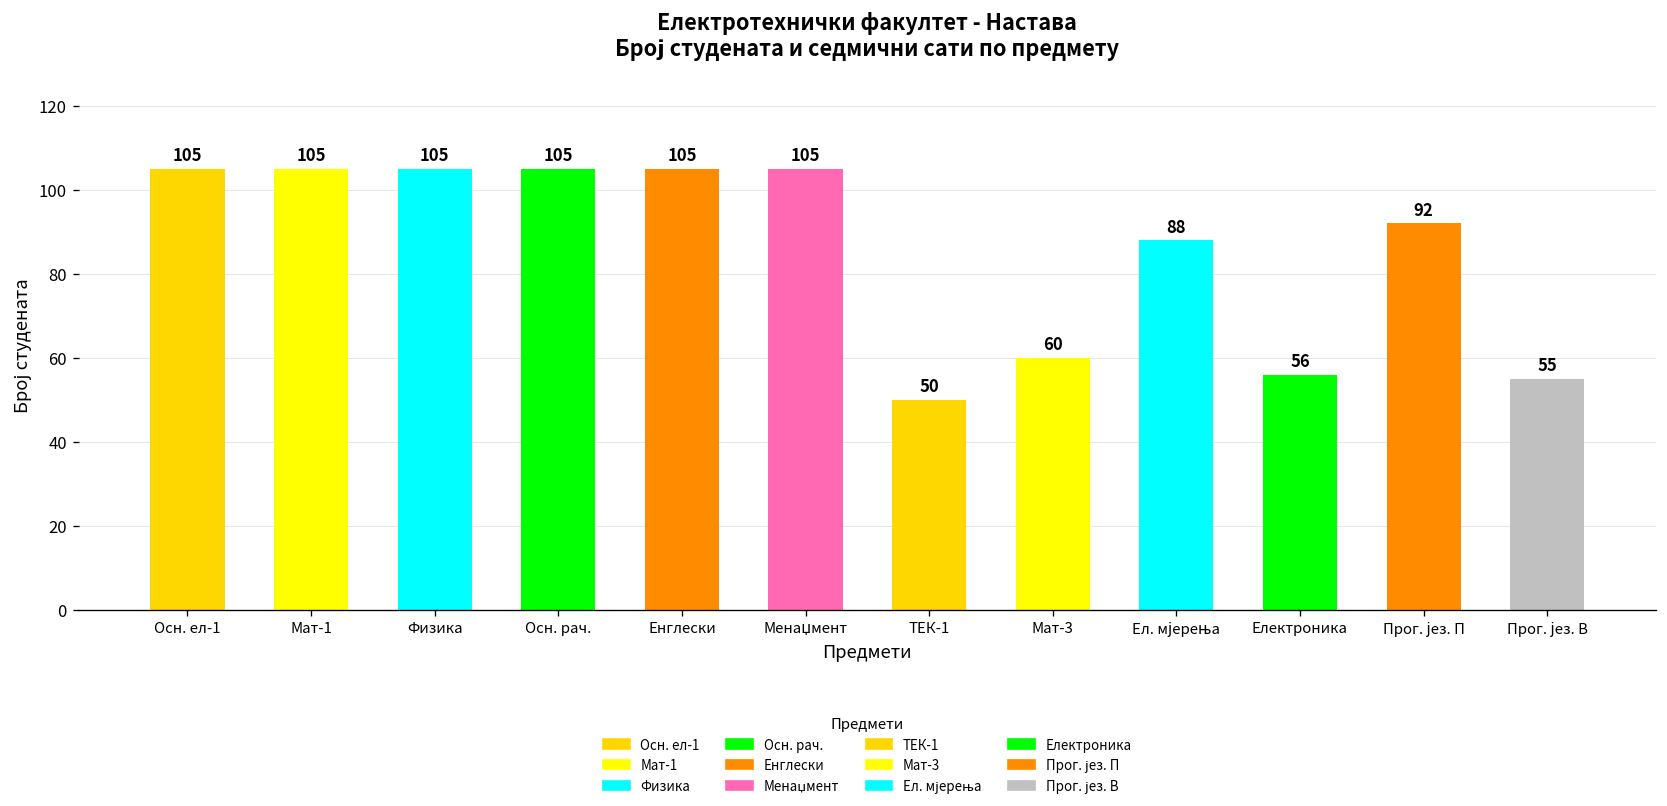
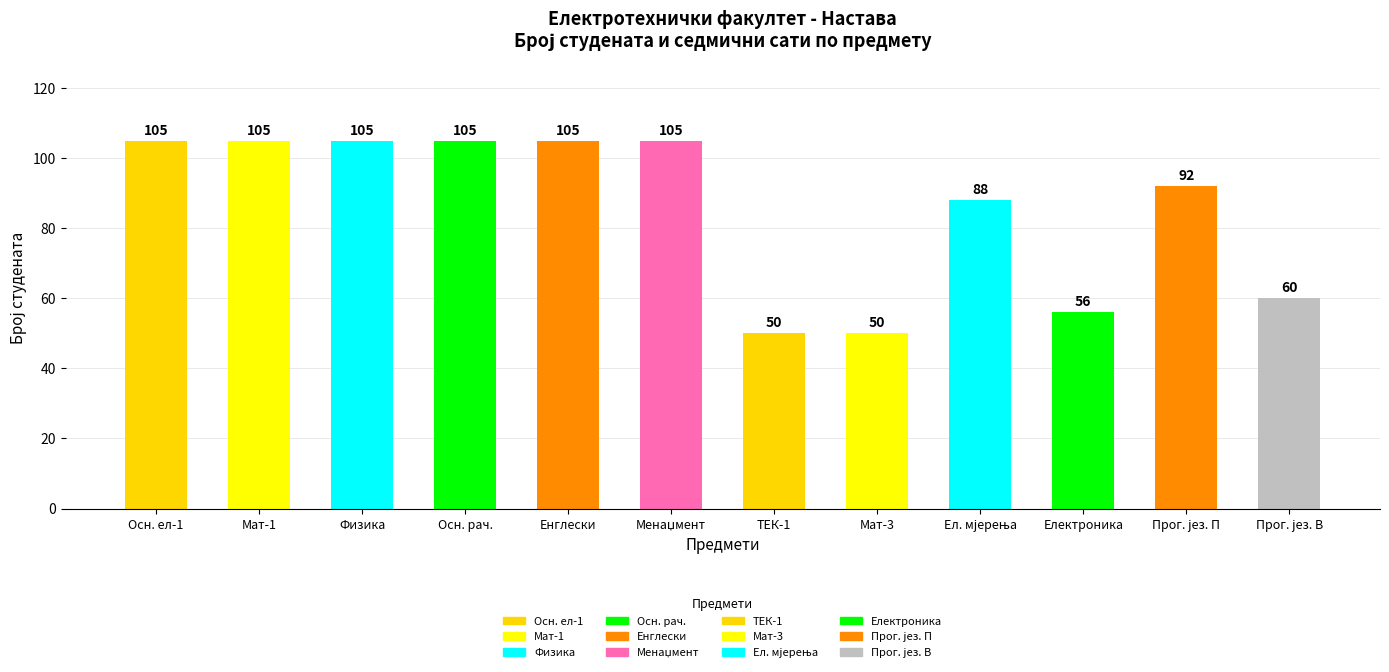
  {
    "Осн. ел-1": 105,
    "Мат-1": 105,
    "Физика": 105,
    "Осн. рач.": 105,
    "Енглески": 105,
    "Менаџмент": 105,
    "ТЕК-1": 50,
-   "Мат-3": 60,
+   "Мат-3": 50,
    "Ел. мјерења": 88,
    "Електроника": 56,
    "Прог. јез. П": 92,
-   "Прог. јез. В": 55
+   "Прог. јез. В": 60
  }
